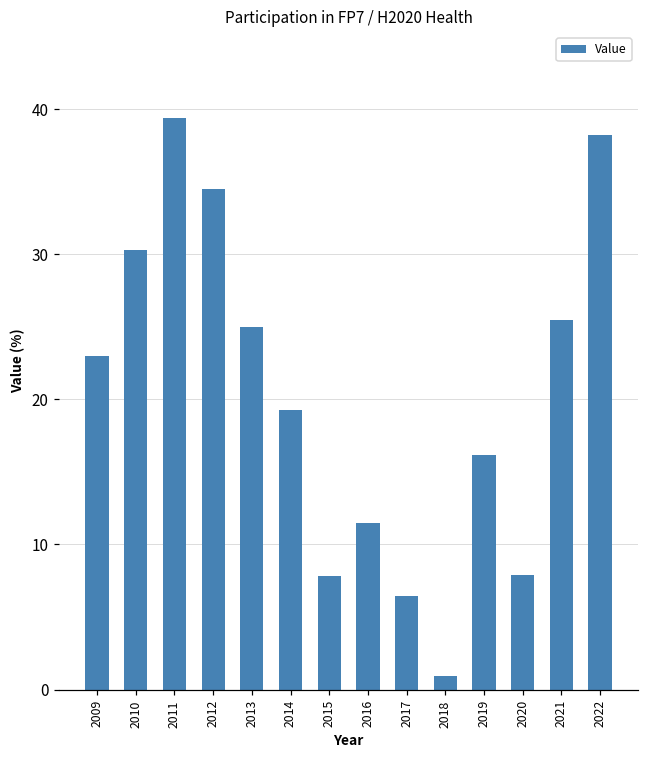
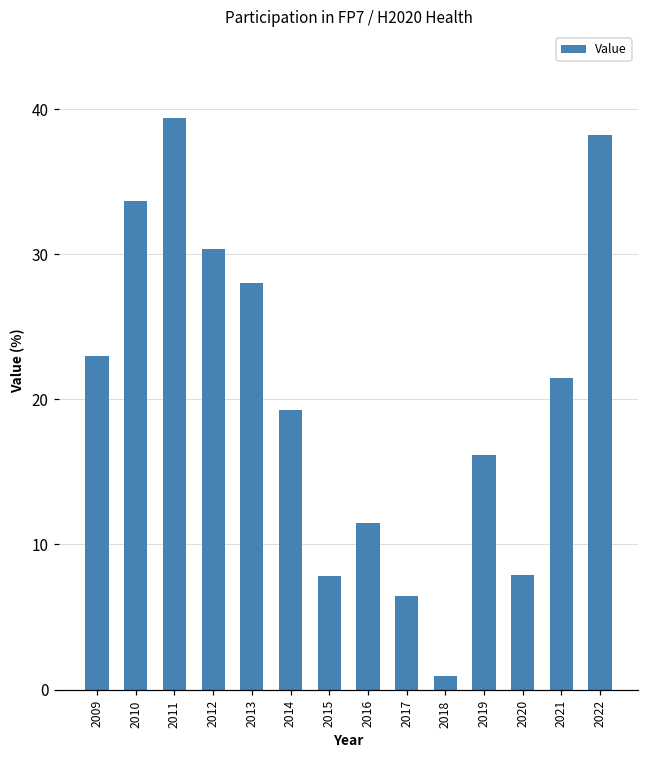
  {
    "2009": 23.0,
-   "2010": 30.3,
+   "2010": 33.7,
    "2011": 39.4,
-   "2012": 34.5,
-   "2013": 25,
+   "2012": 30.4,
+   "2013": 28,
    "2014": 19.3,
    "2015": 7.8,
    "2016": 11.5,
    "2017": 6.5,
    "2018": 0.9,
    "2019": 16.2,
    "2020": 7.9,
-   "2021": 25.5,
+   "2021": 21.5,
    "2022": 38.2
  }
